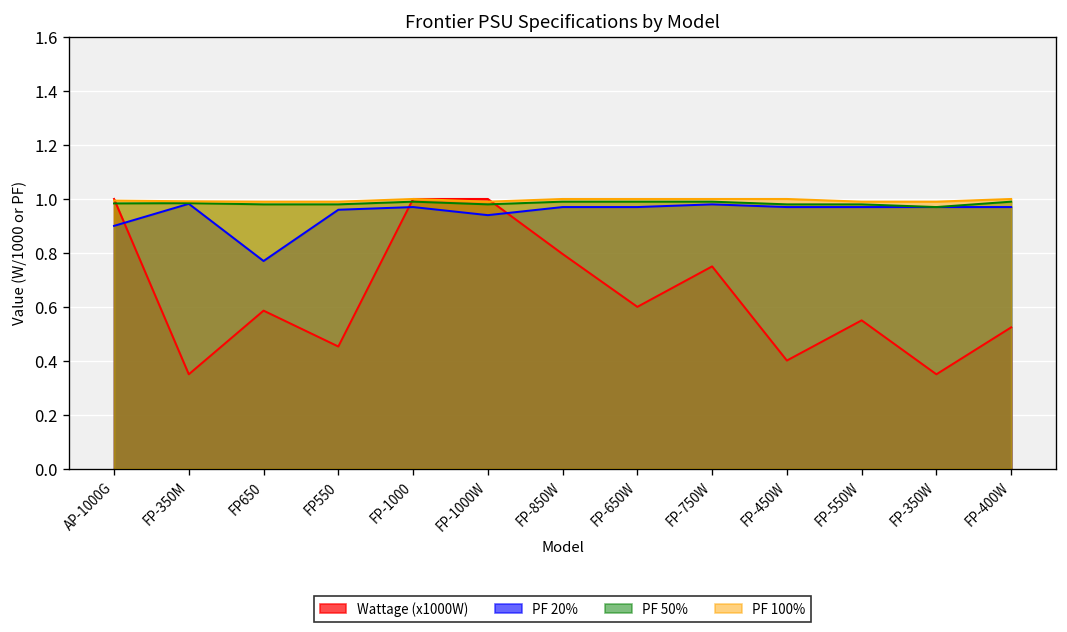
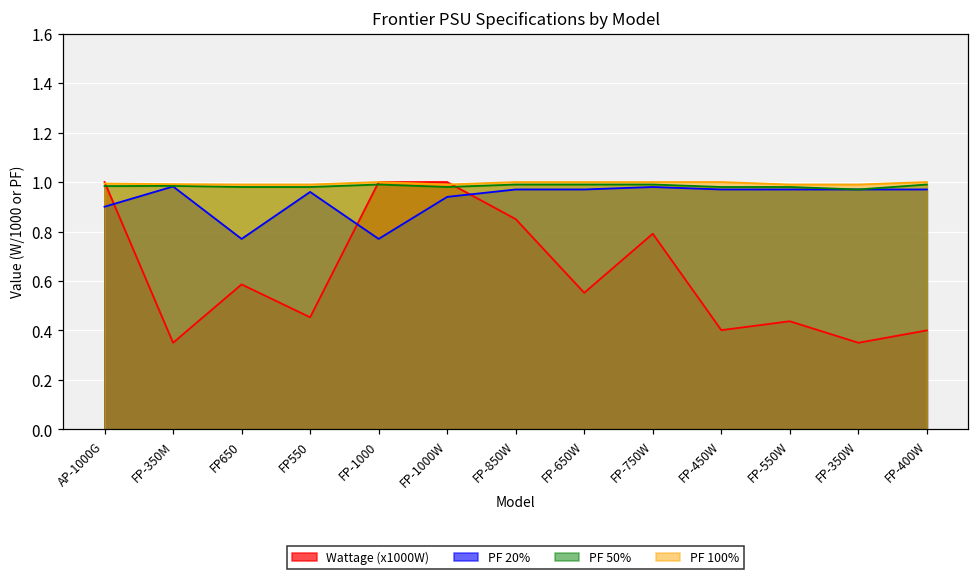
  {
    "Wattage (x1000W)": {
      "FP-350M": 0.35,
      "FP650": 0.59,
      "FP550": 0.45,
-     "FP-850W": 0.80,
-     "FP-650W": 0.60,
-     "FP-750W": 0.75,
+     "FP-850W": 0.85,
+     "FP-650W": 0.55,
+     "FP-750W": 0.79,
      "FP-450W": 0.40,
-     "FP-550W": 0.55,
+     "FP-550W": 0.44,
      "FP-350W": 0.35,
-     "FP-400W": 0.52
+     "FP-400W": 0.40
    },
    "PF 20%": {
      "AP-1000G": 0.90,
      "FP650": 0.77,
      "FP550": 0.96,
-     "FP-1000": 0.97,
+     "FP-1000": 0.77,
      "FP-1000W": 0.94,
      "FP-850W": 0.97,
      "FP-650W": 0.97,
      "FP-400W": 0.97
    },
    "PF 100%": {
      "FP-450W": 1.00,
      "FP-350W": 0.99
    }
  }
